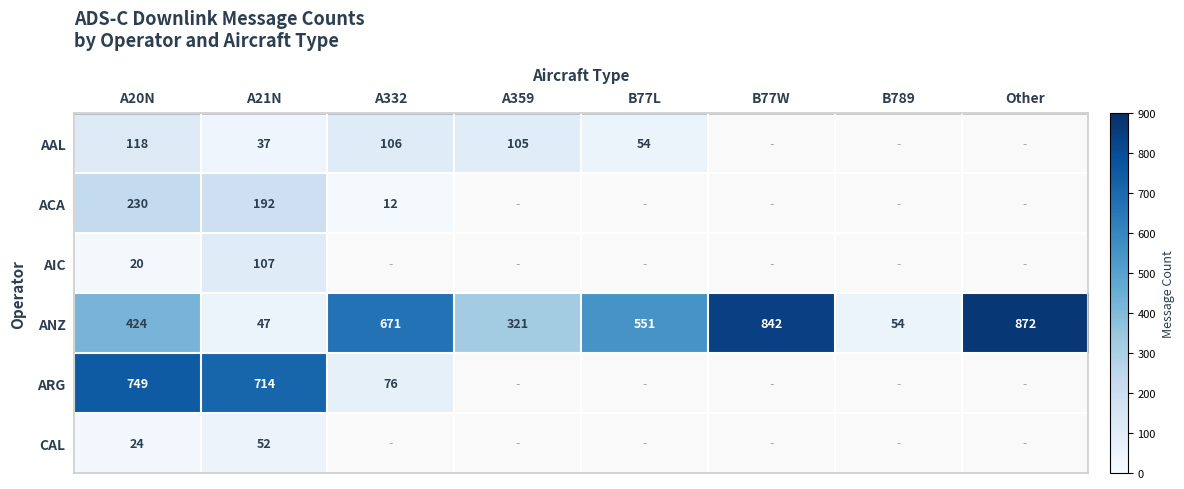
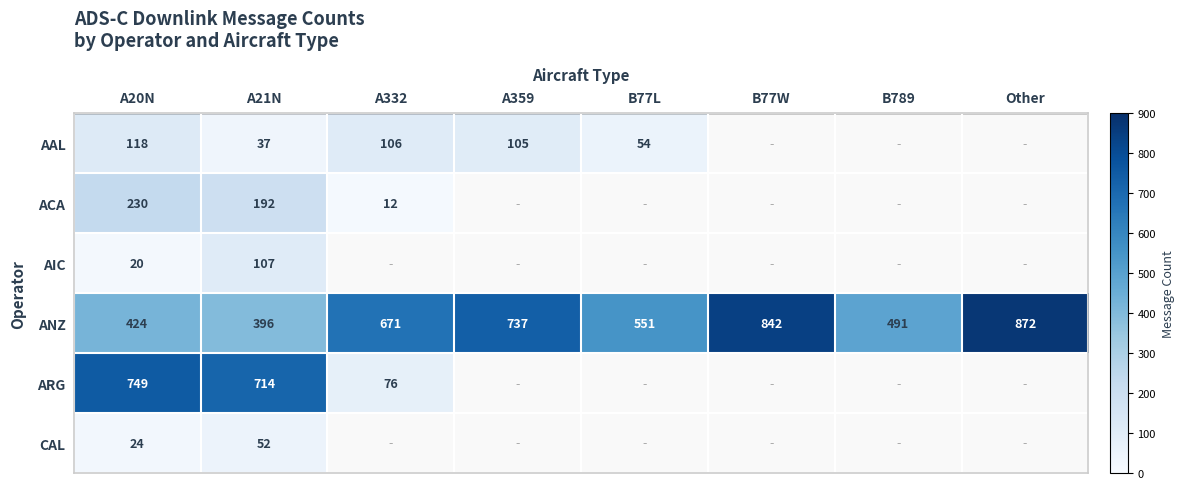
  {
    "AAL": {
      "A20N": 118,
      "A21N": 37,
      "A332": 106,
      "A359": 105,
      "B77L": 54
    },
    "ACA": {
      "A20N": 230,
      "A21N": 192,
      "A332": 12
    },
    "AIC": {
      "A20N": 20,
      "A21N": 107
    },
    "ANZ": {
      "A20N": 424,
-     "A21N": 47,
+     "A21N": 396,
      "A332": 671,
-     "A359": 321,
+     "A359": 737,
      "B77L": 551,
      "B77W": 842,
-     "B789": 54,
+     "B789": 491,
      "Other": 872
    },
    "ARG": {
      "A20N": 749,
      "A21N": 714,
      "A332": 76
    },
    "CAL": {
      "A20N": 24,
      "A21N": 52
    }
  }
